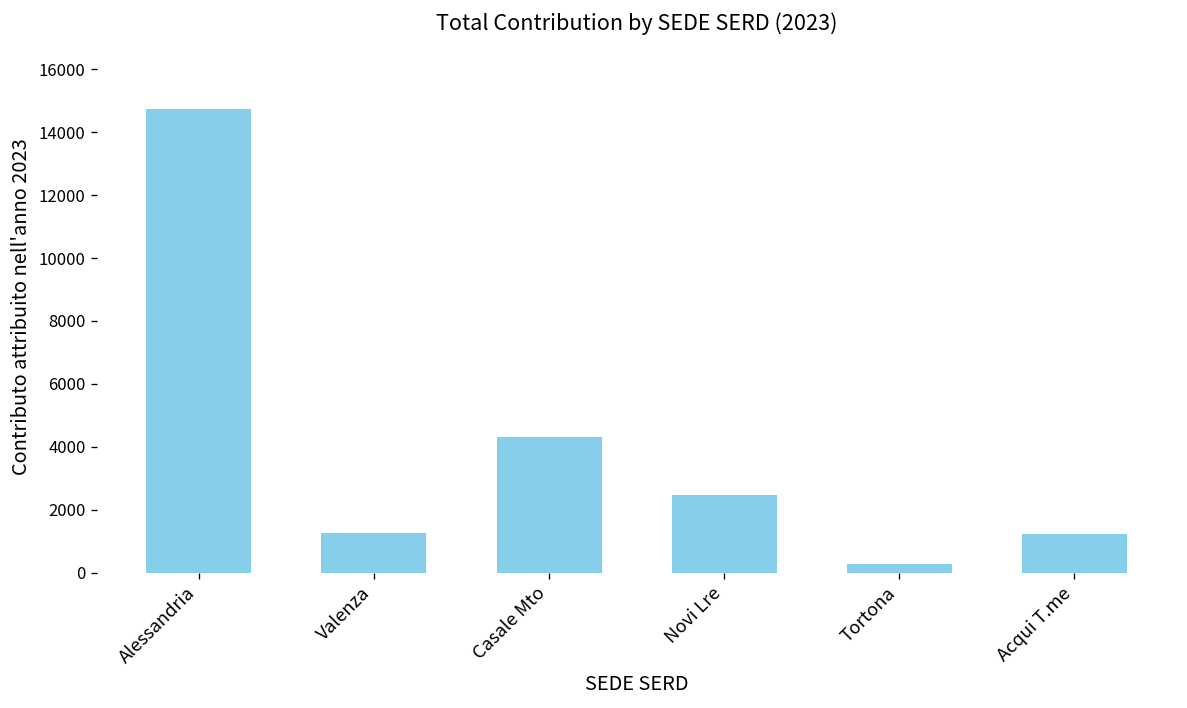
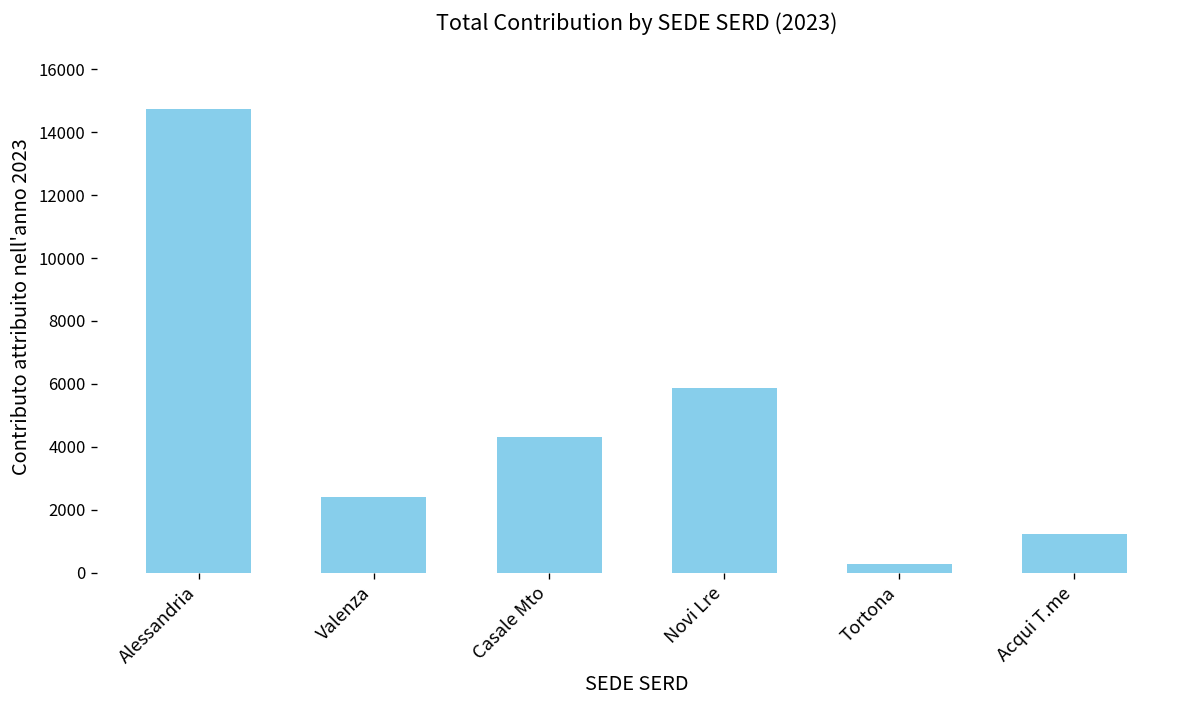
  {
    "Alessandria": 14700,
-   "Valenza": 1300,
+   "Valenza": 2400,
    "Casale Mto": 4300,
-   "Novi Lre": 2500,
+   "Novi Lre": 5900,
    "Tortona": 300,
    "Acqui T.me": 1200
  }
